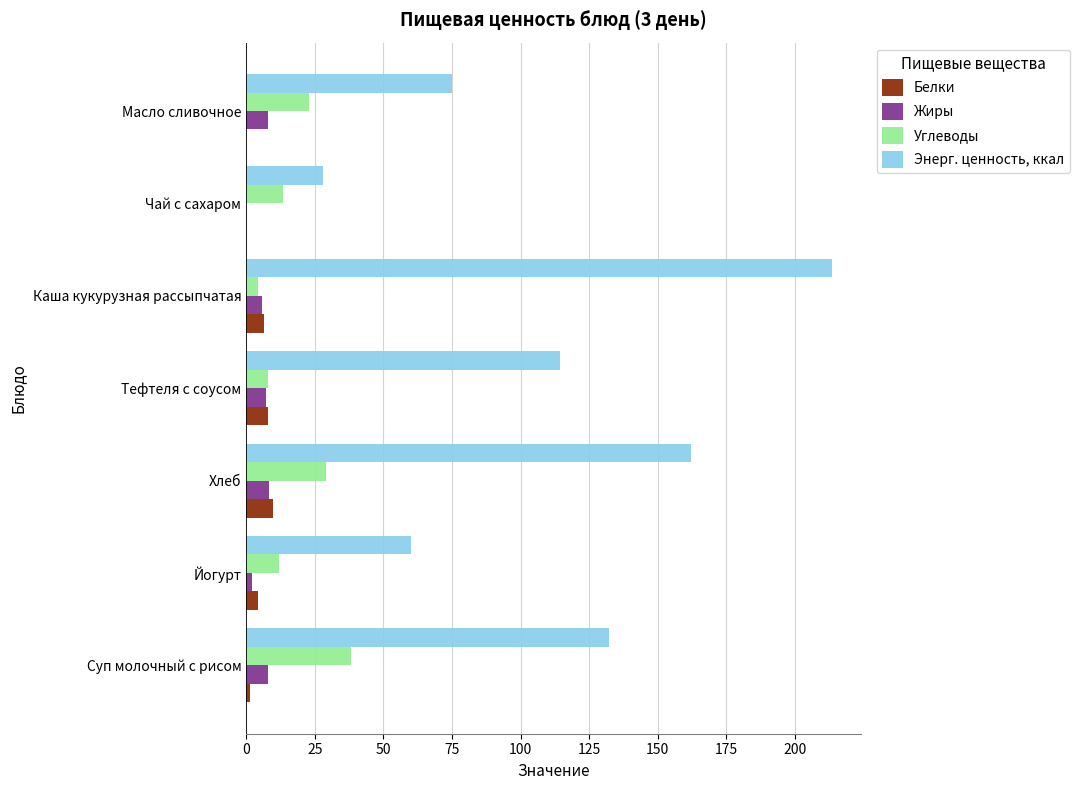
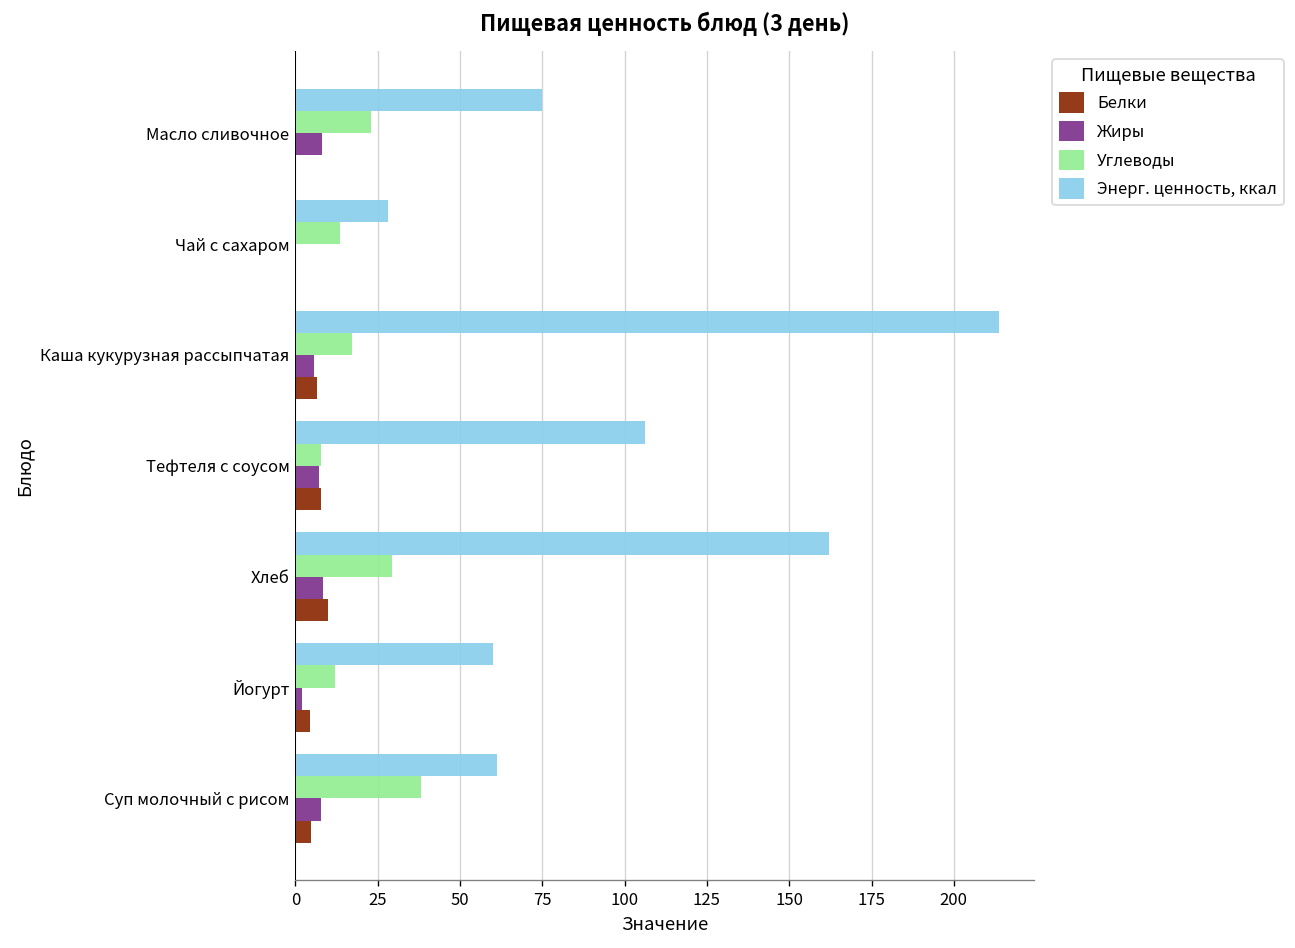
  {
    "Белки": {
      "Чай с сахаром": 0,
      "Каша кукурузная рассыпчатая": 7,
      "Тефтеля с соусом": 8,
      "Хлеб": 10,
      "Йогурт": 4,
-     "Суп молочный с рисом": 1
+     "Суп молочный с рисом": 5
    },
    "Жиры": {
      "Масло сливочное": 8,
      "Чай с сахаром": 0,
      "Каша кукурузная рассыпчатая": 6,
      "Тефтеля с соусом": 7,
      "Хлеб": 8,
      "Йогурт": 2,
      "Суп молочный с рисом": 8
    },
    "Углеводы": {
      "Масло сливочное": 23,
      "Чай с сахаром": 13,
-     "Каша кукурузная рассыпчатая": 4,
+     "Каша кукурузная рассыпчатая": 17,
      "Тефтеля с соусом": 8,
      "Хлеб": 29,
      "Йогурт": 12,
      "Суп молочный с рисом": 38
    },
    "Энерг. ценность, ккал": {
      "Масло сливочное": 75,
      "Чай с сахаром": 28,
      "Каша кукурузная рассыпчатая": 214,
-     "Тефтеля с соусом": 114,
+     "Тефтеля с соусом": 106,
      "Хлеб": 162,
      "Йогурт": 60,
-     "Суп молочный с рисом": 132
+     "Суп молочный с рисом": 61
    }
  }
